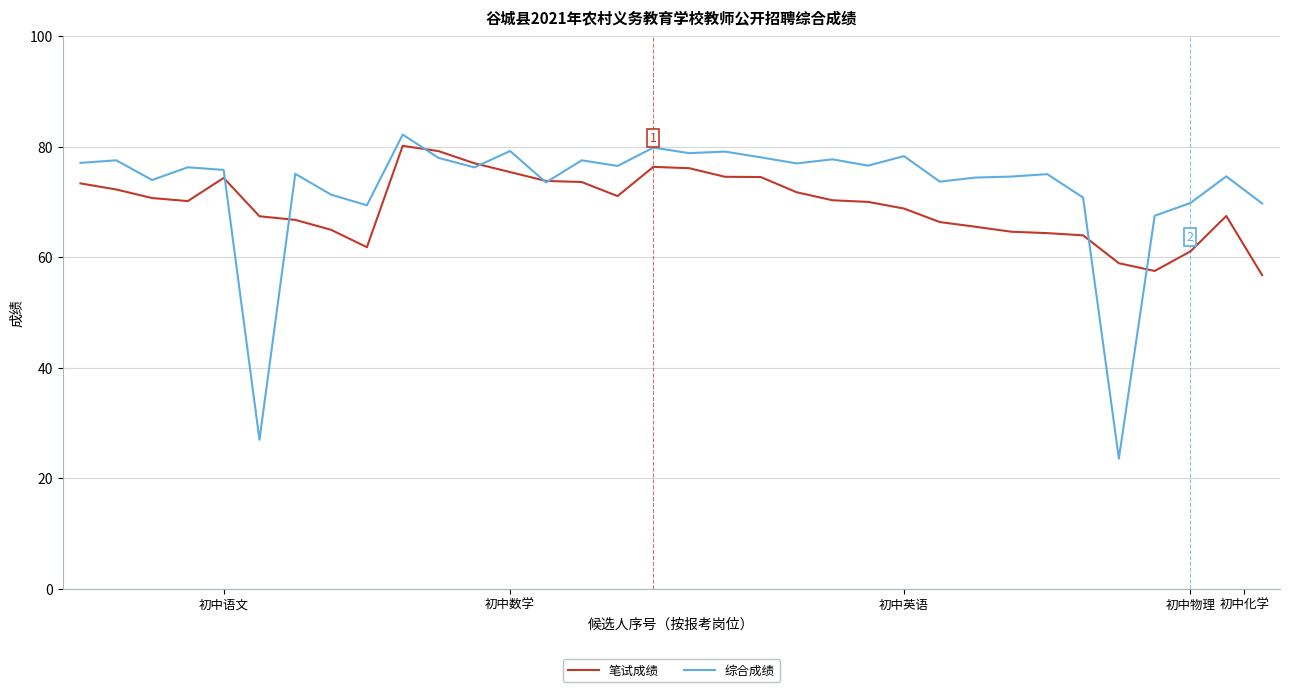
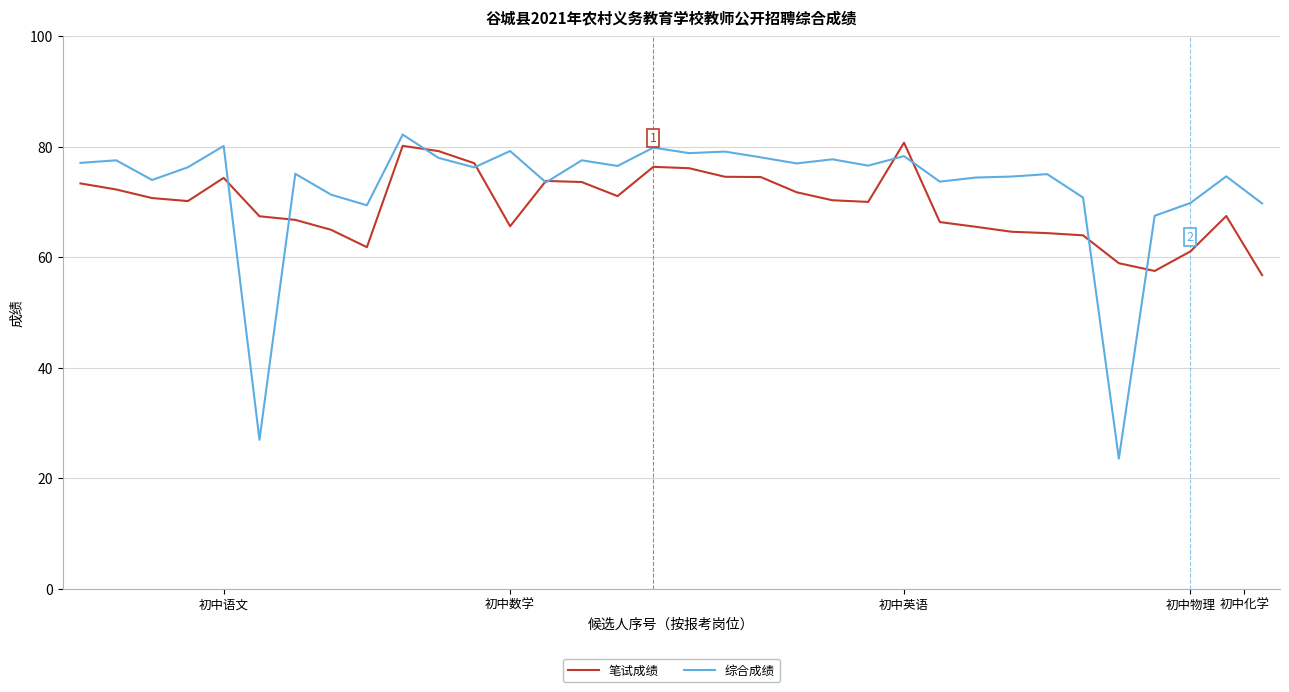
  {
    "笔试成绩": {
      "初中语文": 74,
-     "初中数学": 75,
-     "初中英语": 69
+     "初中数学": 66,
+     "初中英语": 81
    },
    "综合成绩": {
-     "初中语文": 76,
+     "初中语文": 80,
      "初中数学": 79,
      "初中英语": 78,
      "初中物理": 70
    }
  }
